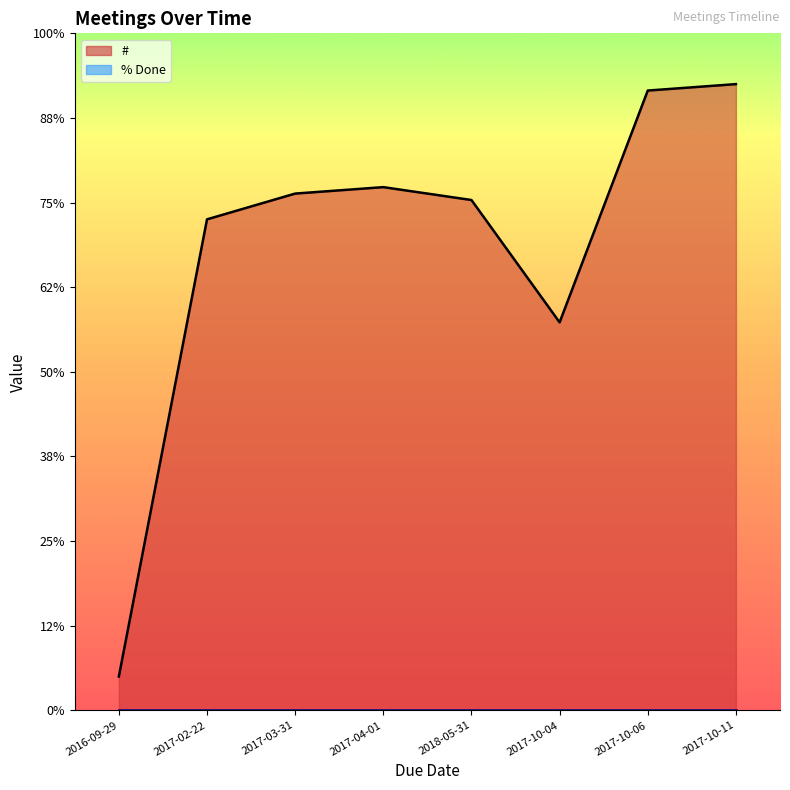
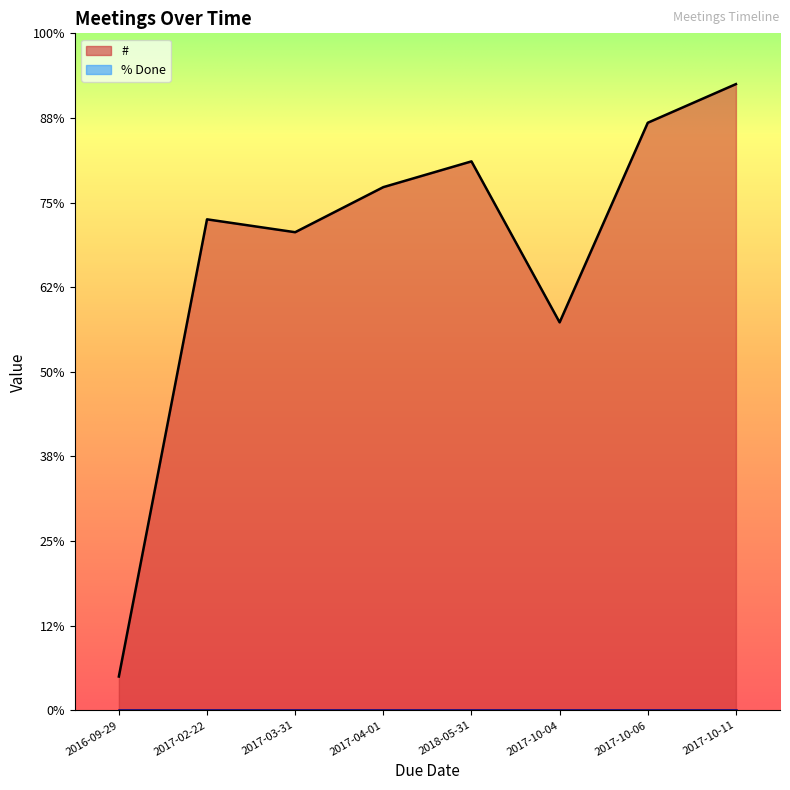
  {
    "#": {
      "2016-09-29": "5%",
      "2017-02-22": "73%",
-     "2017-03-31": "76%",
+     "2017-03-31": "71%",
      "2017-04-01": "77%",
-     "2018-05-31": "75%",
+     "2018-05-31": "81%",
      "2017-10-04": "57%",
-     "2017-10-06": "92%",
+     "2017-10-06": "87%",
      "2017-10-11": "93%"
    },
    "% Done": {
      "2016-09-29": "0%",
      "2017-02-22": "0%",
      "2017-03-31": "0%",
      "2017-04-01": "0%",
      "2018-05-31": "0%",
      "2017-10-04": "0%",
      "2017-10-06": "0%",
      "2017-10-11": "0%"
    }
  }
